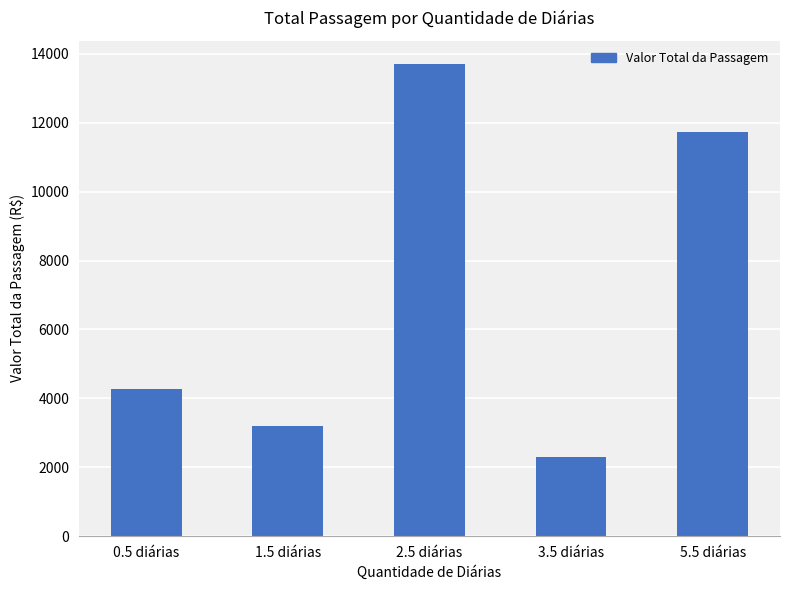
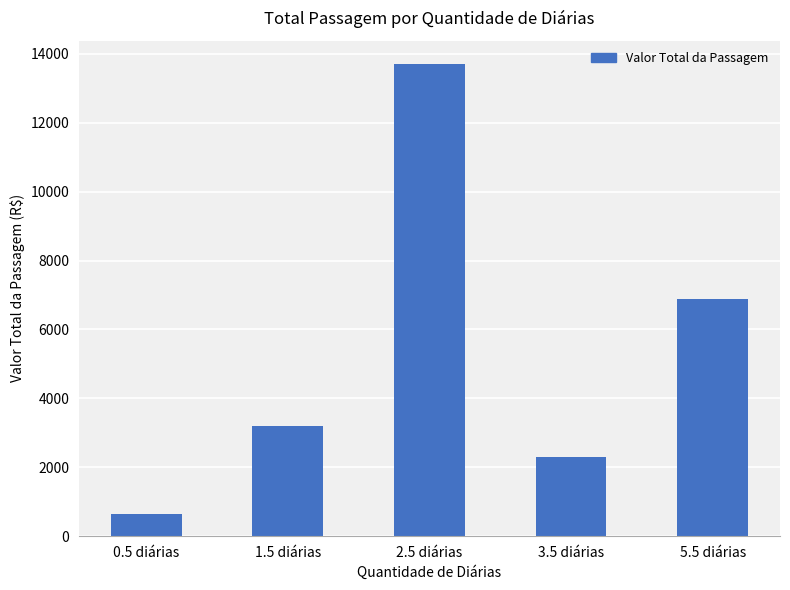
  {
-   "0.5 diárias": 4300,
+   "0.5 diárias": 600,
    "1.5 diárias": 3200,
    "2.5 diárias": 13700,
    "3.5 diárias": 2300,
-   "5.5 diárias": 11700
+   "5.5 diárias": 6900
  }
